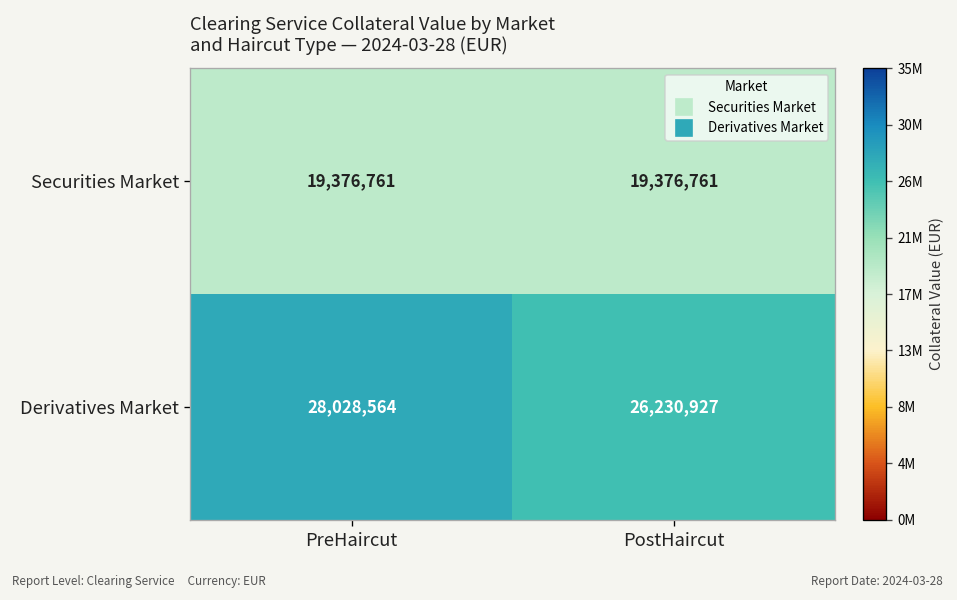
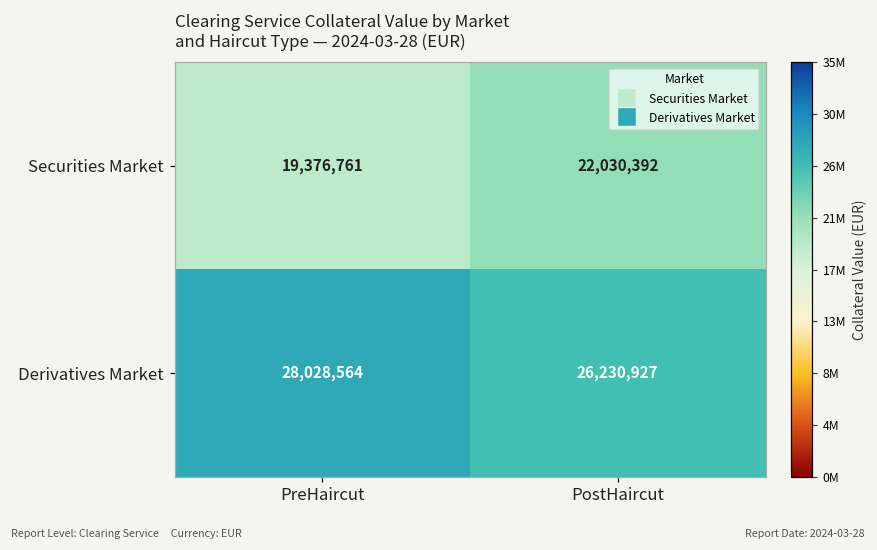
  {
    "Securities Market": {
      "PreHaircut": "19,376,761",
-     "PostHaircut": "19,376,761"
+     "PostHaircut": "22,030,392"
    },
    "Derivatives Market": {
      "PreHaircut": "28,028,564",
      "PostHaircut": "26,230,927"
    }
  }
